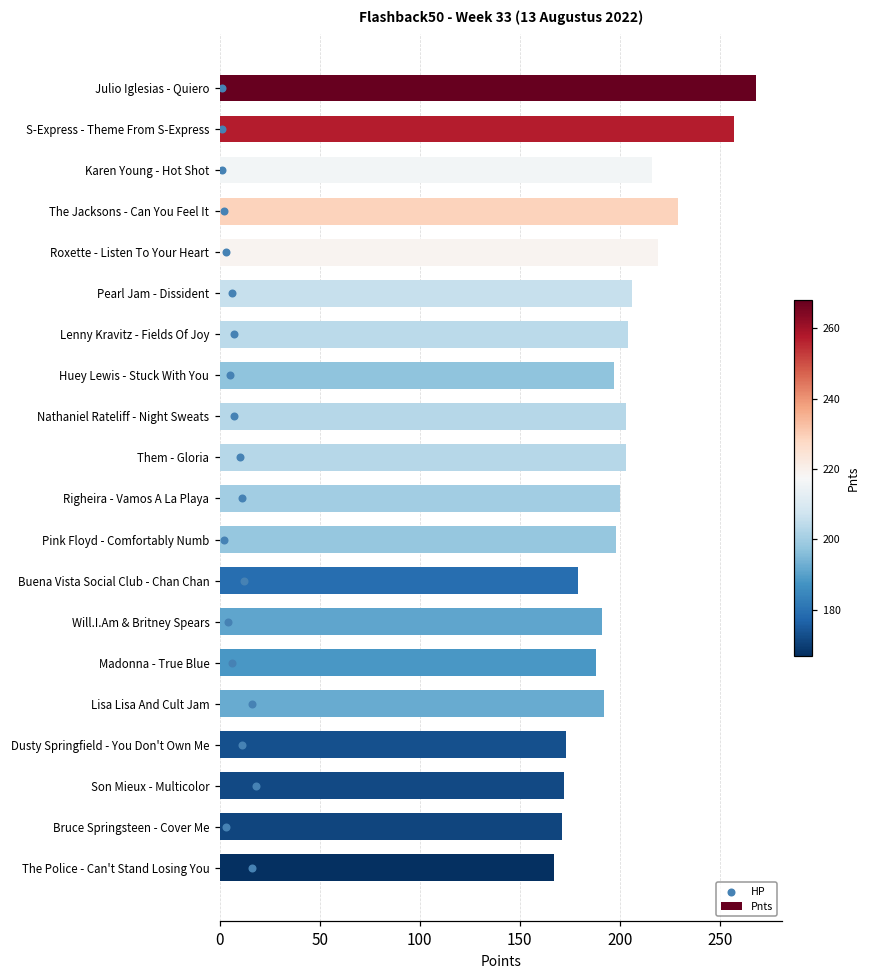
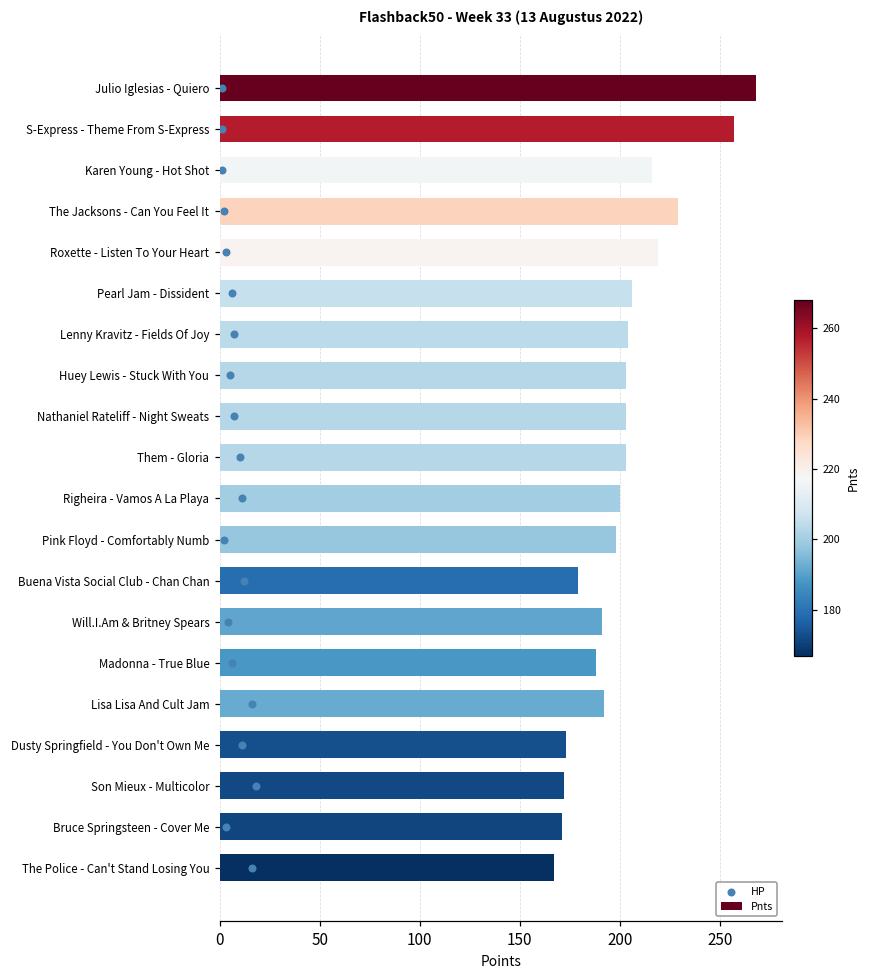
  {
    "Pnts": {
      "Julio Iglesias - Quiero": 268,
      "S-Express - Theme From S-Express": 257,
      "Karen Young - Hot Shot": 216,
      "The Jacksons - Can You Feel It": 229,
      "Roxette - Listen To Your Heart": 219,
      "Pearl Jam - Dissident": 206,
      "Lenny Kravitz - Fields Of Joy": 204,
-     "Huey Lewis - Stuck With You": 197,
+     "Huey Lewis - Stuck With You": 203,
      "Nathaniel Rateliff - Night Sweats": 203,
      "Them - Gloria": 203,
      "Righeira - Vamos A La Playa": 200,
      "Pink Floyd - Comfortably Numb": 198,
      "Buena Vista Social Club - Chan Chan": 179,
      "Will.I.Am & Britney Spears": 191,
      "Madonna - True Blue": 188,
      "Lisa Lisa And Cult Jam": 192,
      "Dusty Springfield - You Don't Own Me": 173,
      "Son Mieux - Multicolor": 172,
      "Bruce Springsteen - Cover Me": 171,
      "The Police - Can't Stand Losing You": 167
    }
  }
